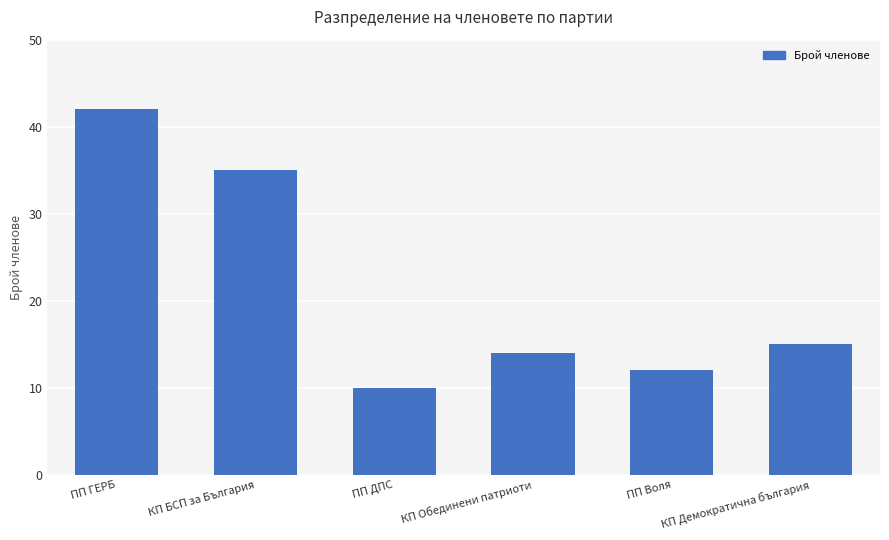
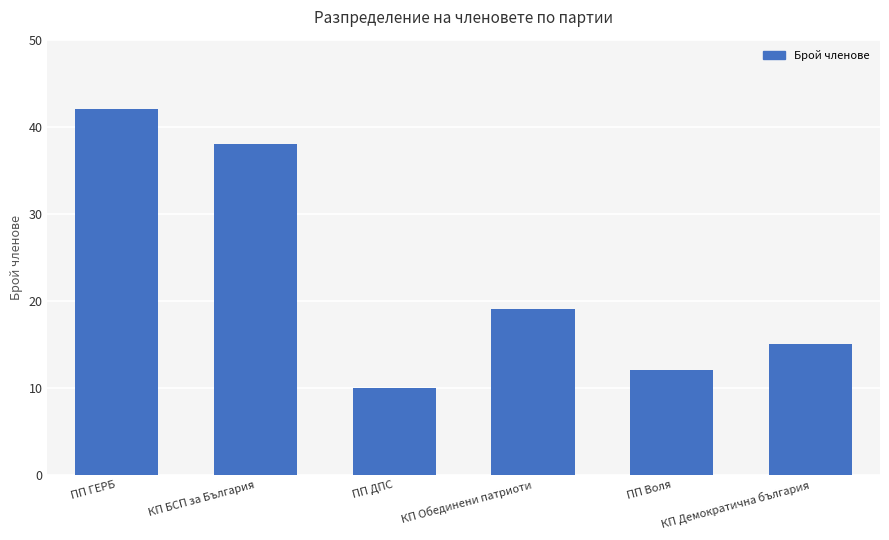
  {
    "ПП ГЕРБ": 42,
-   "КП БСП за България": 35,
+   "КП БСП за България": 38,
    "ПП ДПС": 10,
-   "КП Обединени патриоти": 14,
+   "КП Обединени патриоти": 19,
    "ПП Воля": 12,
    "КП Демократична българия": 15
  }
